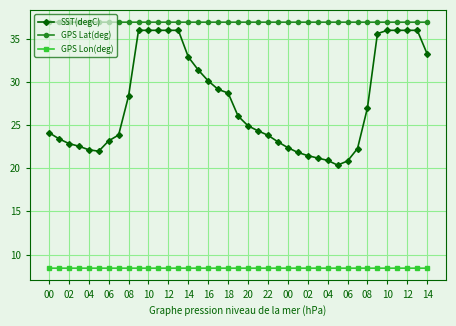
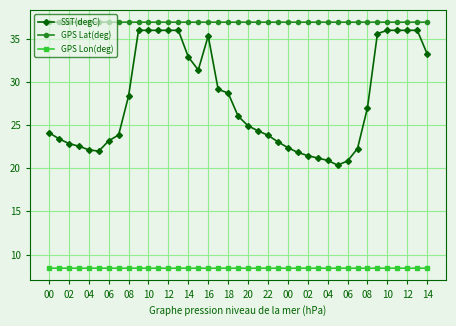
  {
    "SST(degC)": {
-     "16": 30,
+     "16": 35,
      "18": 29,
      "20": 25,
      "22": 24
    },
    "GPS Lat(deg)": {
      "16": 37,
      "18": 37,
      "20": 37,
      "22": 37
    },
    "GPS Lon(deg)": {
      "16": 8,
      "18": 8,
      "20": 8,
      "22": 8
    }
  }
